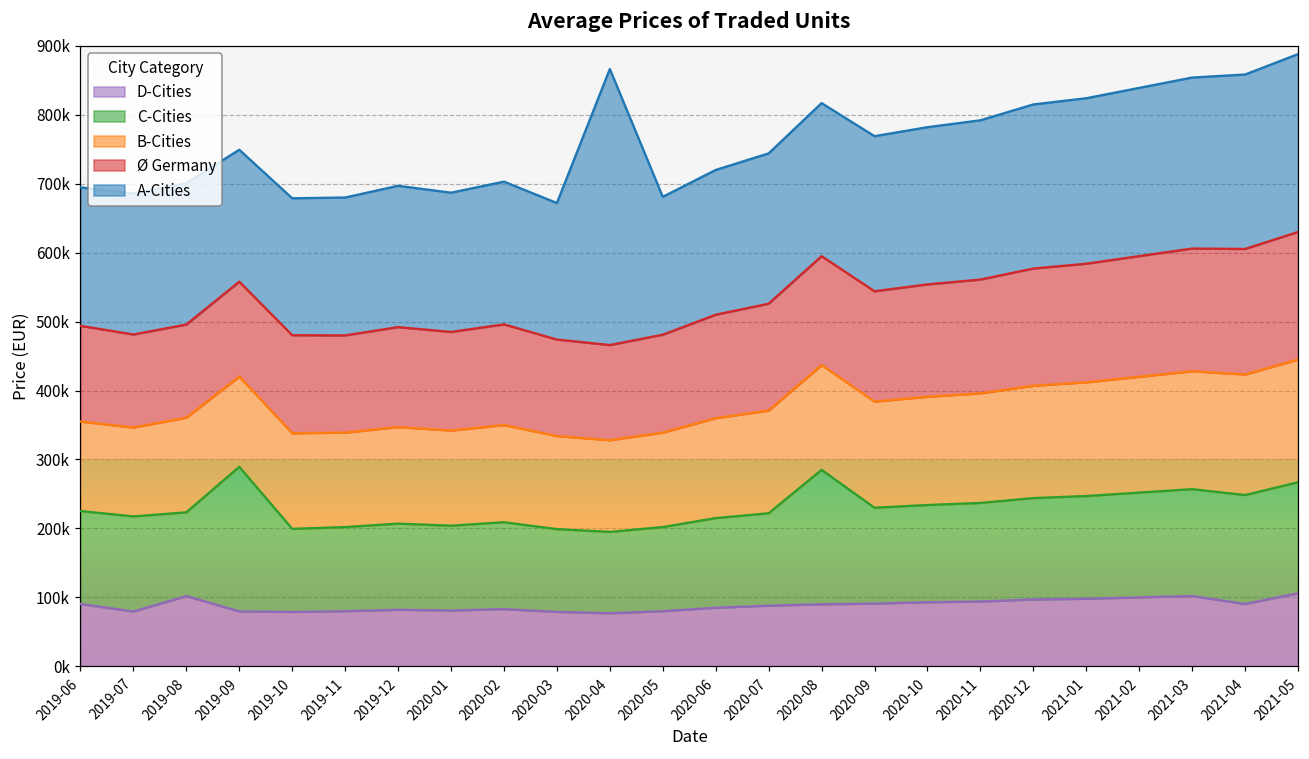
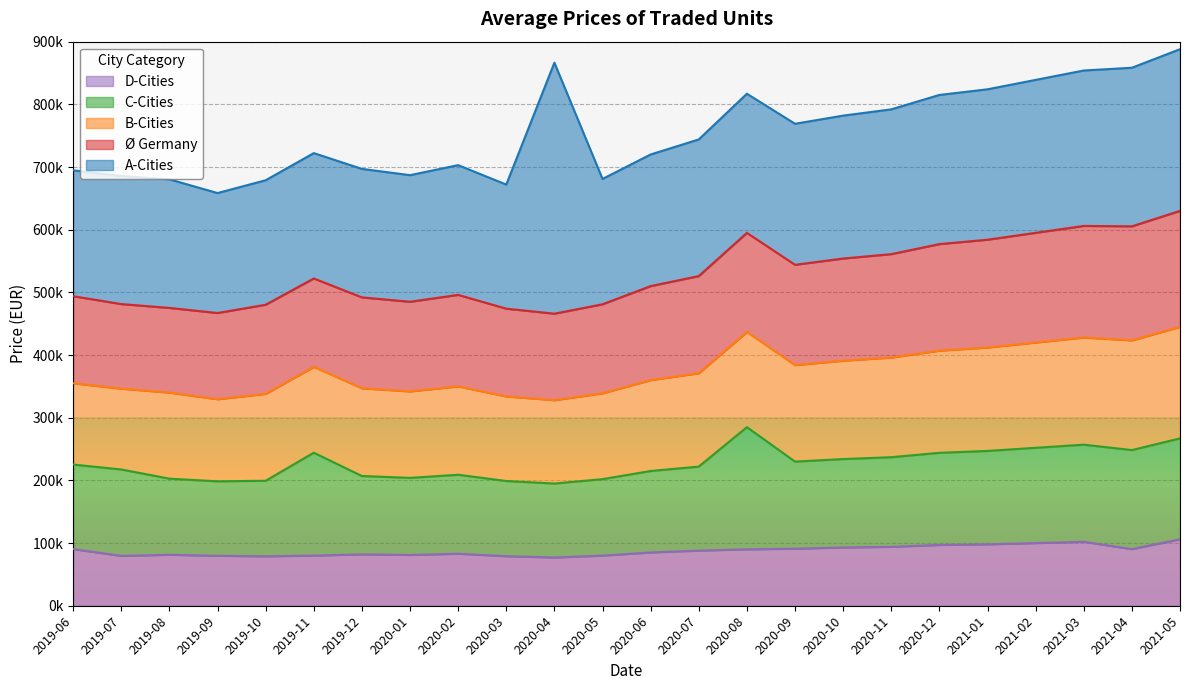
  {
    "D-Cities": {
      "2019-06": 90000,
      "2019-07": 80000,
-     "2019-08": 100000,
+     "2019-08": 80000,
      "2019-09": 80000,
      "2019-10": 80000,
      "2019-11": 80000,
      "2019-12": 80000,
      "2020-01": 80000,
      "2020-02": 80000,
      "2020-03": 80000,
      "2020-04": 80000,
      "2020-05": 80000,
      "2020-06": 90000,
      "2020-07": 90000,
      "2020-08": 90000,
      "2020-09": 90000,
      "2020-10": 90000,
      "2020-11": 90000,
      "2020-12": 100000,
      "2021-01": 100000,
      "2021-02": 100000,
      "2021-03": 100000,
      "2021-04": 90000,
      "2021-05": 110000
    },
    "C-Cities": {
      "2019-06": 130000,
      "2019-07": 140000,
      "2019-08": 120000,
-     "2019-09": 210000,
+     "2019-09": 120000,
      "2019-10": 120000,
-     "2019-11": 120000,
+     "2019-11": 160000,
      "2019-12": 130000,
      "2020-01": 120000,
      "2020-02": 130000,
      "2020-03": 120000,
      "2020-04": 120000,
      "2020-05": 120000,
      "2020-06": 130000,
      "2020-07": 130000,
      "2020-08": 190000,
      "2020-09": 140000,
      "2020-10": 140000,
      "2020-11": 140000,
      "2020-12": 150000,
      "2021-01": 150000,
      "2021-02": 150000,
      "2021-03": 160000,
      "2021-04": 160000,
      "2021-05": 160000
    },
    "B-Cities": {
      "2019-06": 130000,
      "2019-07": 130000,
      "2019-08": 140000,
      "2019-09": 130000,
      "2019-10": 140000,
      "2019-11": 140000,
      "2019-12": 140000,
      "2020-01": 140000,
      "2020-02": 140000,
      "2020-03": 140000,
      "2020-04": 130000,
      "2020-05": 140000,
      "2020-06": 150000,
      "2020-07": 150000,
      "2020-08": 150000,
      "2020-09": 150000,
      "2020-10": 160000,
      "2020-11": 160000,
      "2020-12": 160000,
      "2021-01": 170000,
      "2021-02": 170000,
      "2021-03": 170000,
      "2021-04": 170000,
      "2021-05": 180000
    },
    "Ø Germany": {
      "2019-06": 140000,
      "2019-07": 130000,
      "2019-08": 140000,
      "2019-09": 140000,
      "2019-10": 140000,
      "2019-11": 140000,
      "2019-12": 150000,
      "2020-01": 140000,
      "2020-02": 150000,
      "2020-03": 140000,
      "2020-04": 140000,
      "2020-05": 140000,
      "2020-06": 150000,
      "2020-07": 160000,
      "2020-08": 160000,
      "2020-09": 160000,
      "2020-10": 160000,
      "2020-11": 170000,
      "2020-12": 170000,
      "2021-01": 170000,
      "2021-02": 180000,
      "2021-03": 180000,
      "2021-04": 180000,
      "2021-05": 190000
    },
    "A-Cities": {
      "2019-06": 200000,
      "2019-09": 190000,
      "2019-10": 200000,
      "2019-11": 200000,
      "2019-12": 210000,
      "2020-01": 200000,
      "2020-02": 210000,
      "2020-03": 200000,
      "2020-04": 400000,
      "2020-05": 200000,
      "2020-06": 210000,
      "2020-07": 220000,
      "2020-08": 220000,
      "2020-09": 230000,
      "2020-10": 230000,
      "2020-11": 230000,
      "2020-12": 240000,
      "2021-01": 240000,
      "2021-02": 240000,
      "2021-03": 250000,
      "2021-04": 250000,
      "2021-05": 260000
    }
  }
